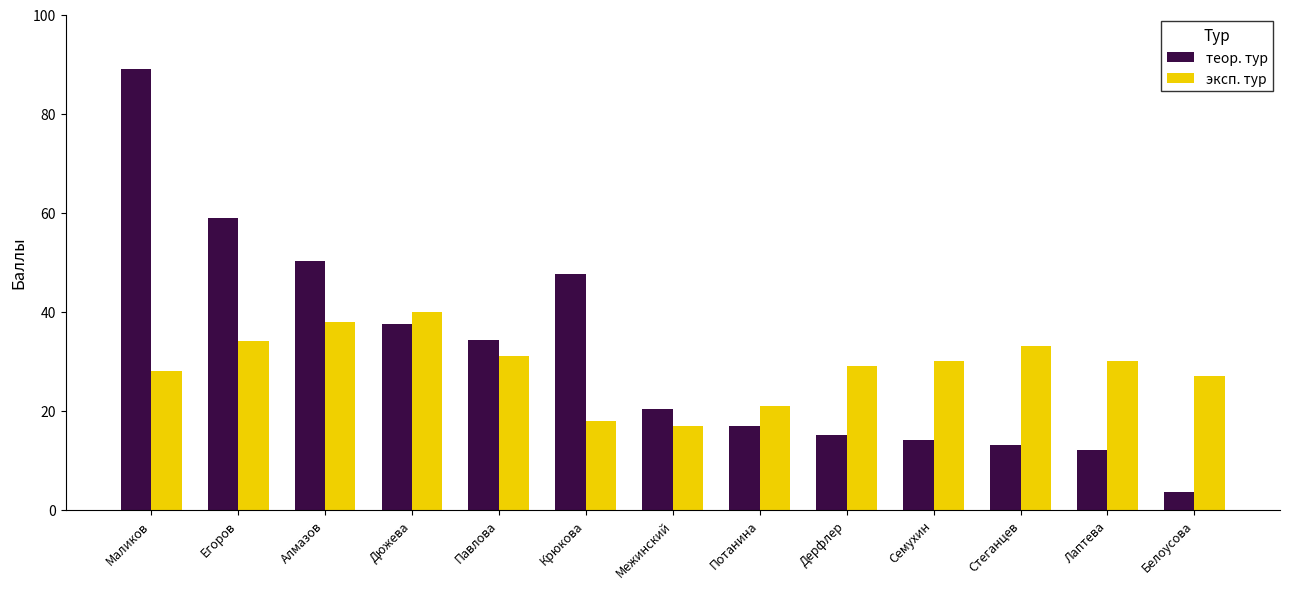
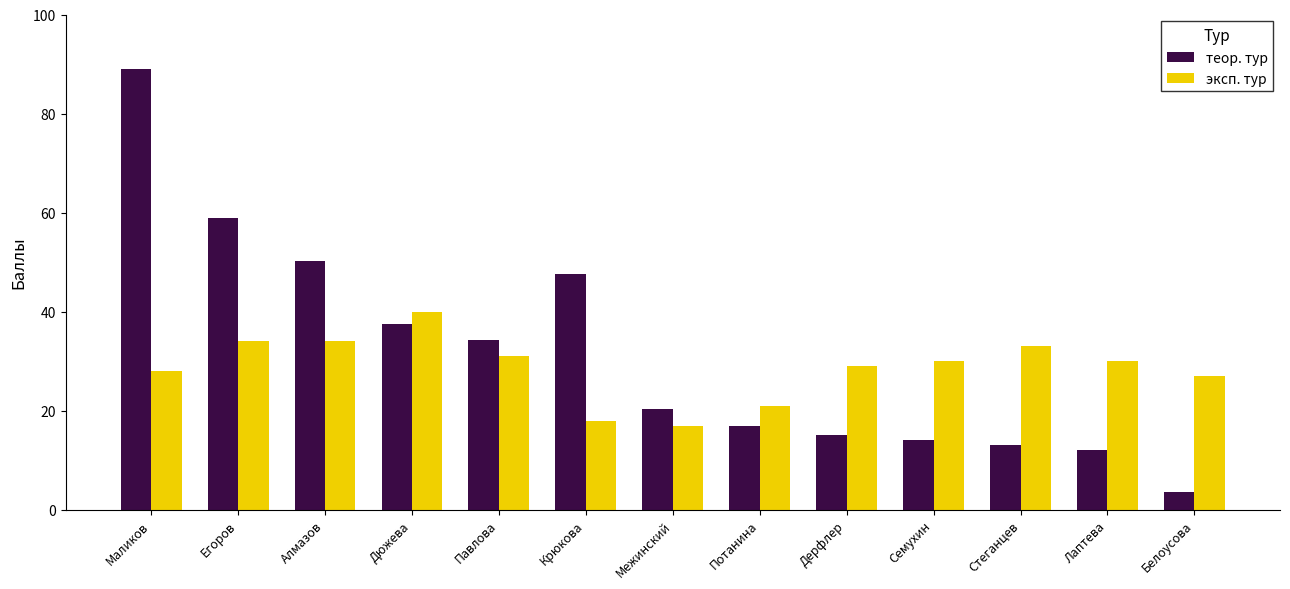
  {
    "теор. тур": {
      "Маликов": 89,
      "Егоров": 59,
      "Алмазов": 50,
      "Дюжева": 38,
      "Павлова": 34,
      "Крюкова": 48,
      "Межинский": 20,
      "Потанина": 17,
      "Дерфлер": 15,
      "Семухин": 14,
      "Стеганцев": 13,
      "Лаптева": 12,
      "Белоусова": 4
    },
    "эксп. тур": {
      "Маликов": 28,
      "Егоров": 34,
-     "Алмазов": 38,
+     "Алмазов": 34,
      "Дюжева": 40,
      "Павлова": 31,
      "Крюкова": 18,
      "Межинский": 17,
      "Потанина": 21,
      "Дерфлер": 29,
      "Семухин": 30,
      "Стеганцев": 33,
      "Лаптева": 30,
      "Белоусова": 27
    }
  }
